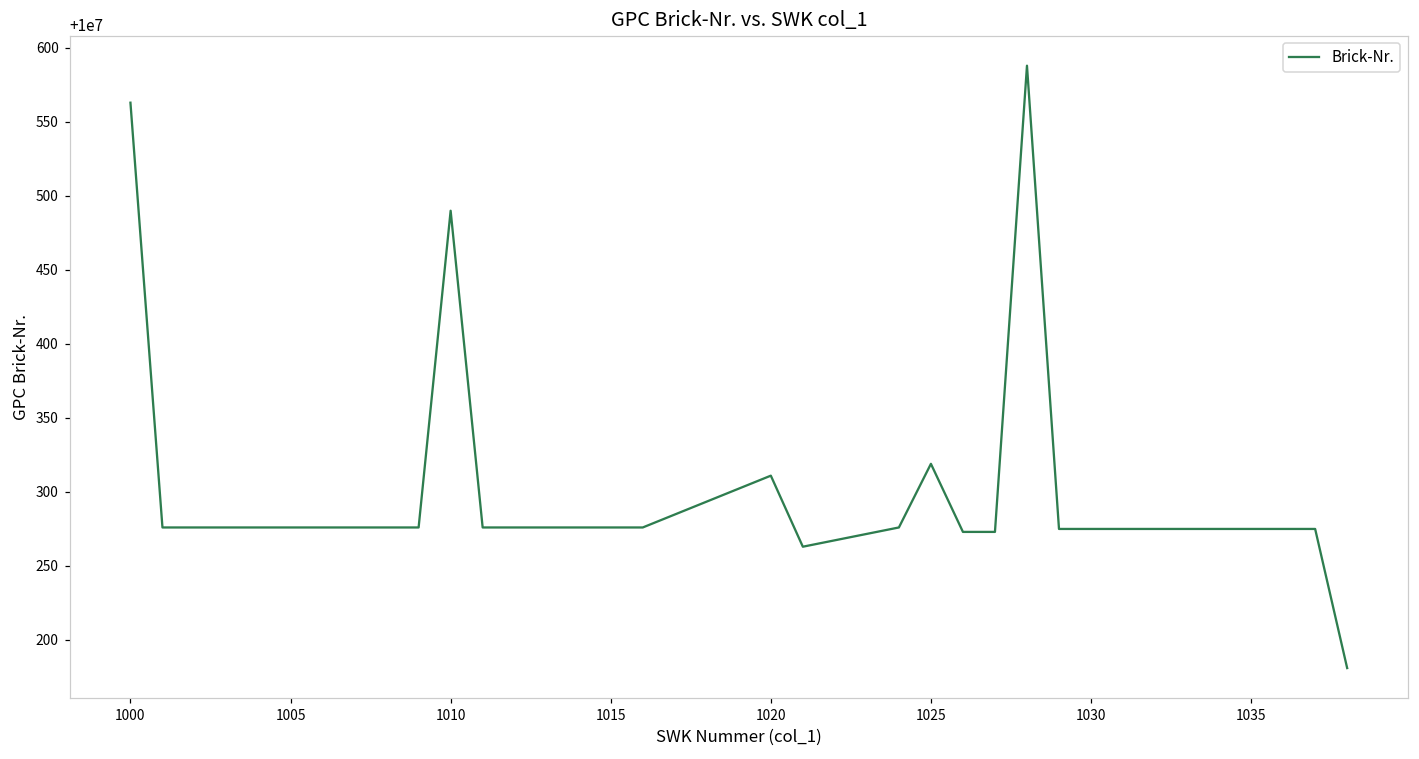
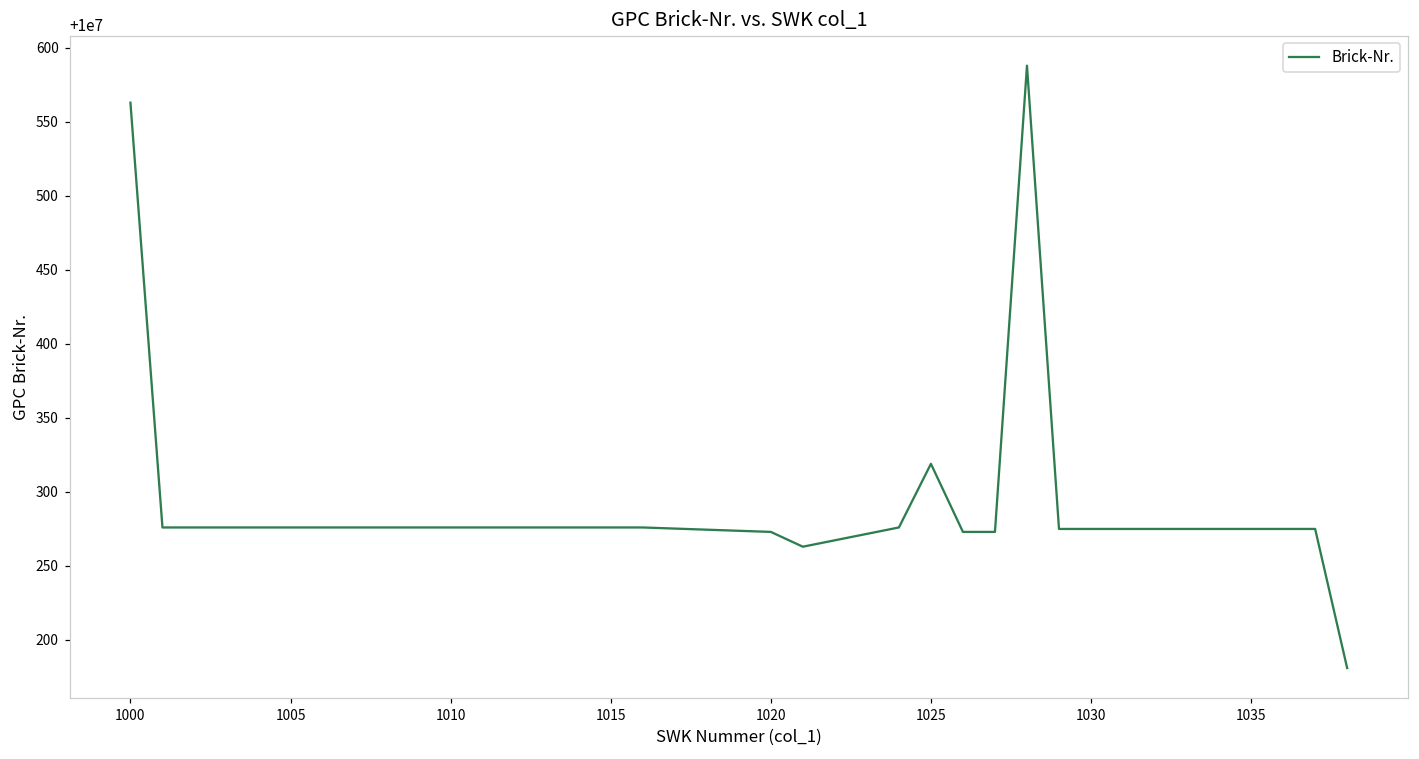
  {
    "1000": 10000563,
    "1005": 10000276,
-   "1010": 10000490,
-   "1020": 10000311,
+   "1010": 10000276,
+   "1020": 10000273,
    "1025": 10000319,
    "1030": 10000275
  }
